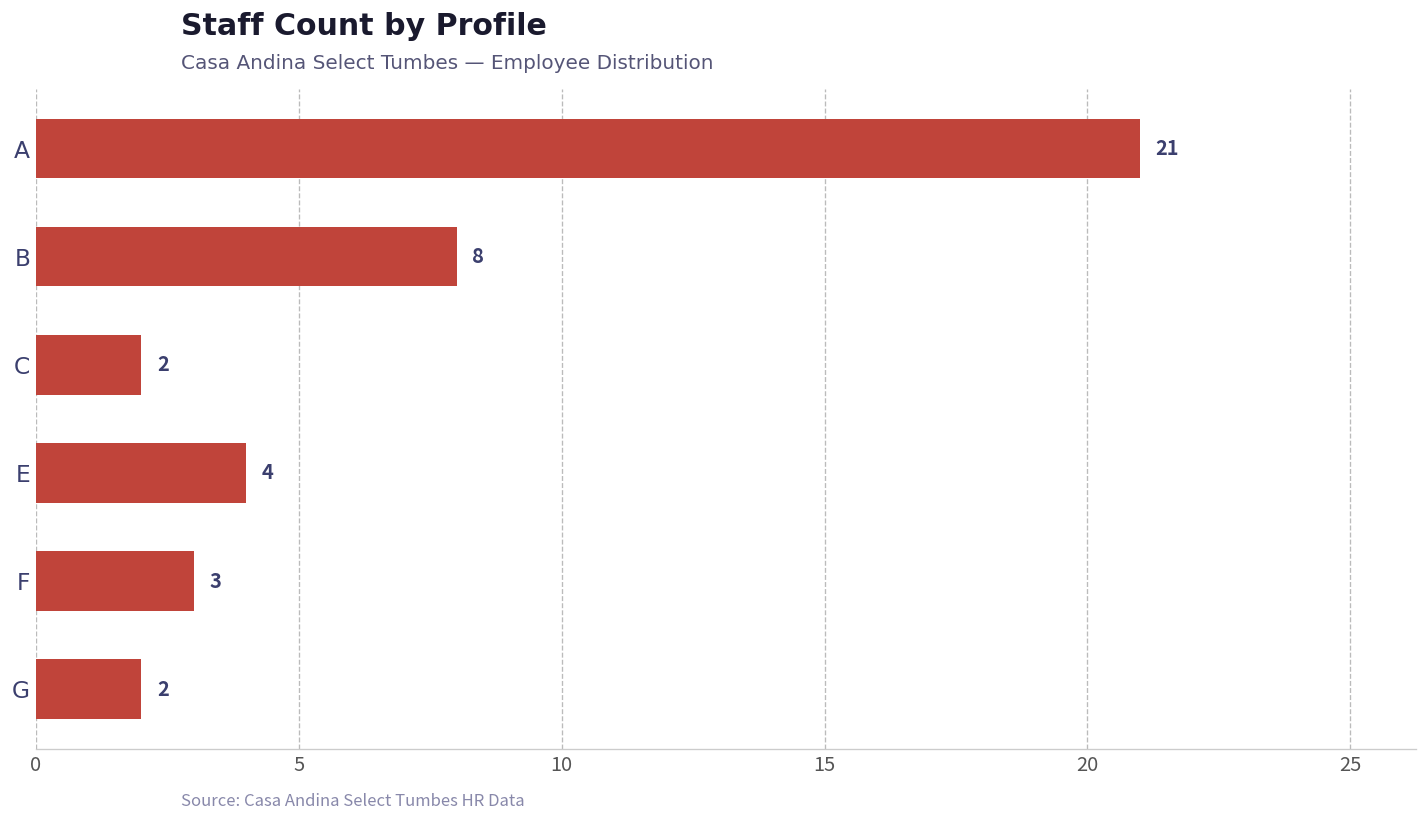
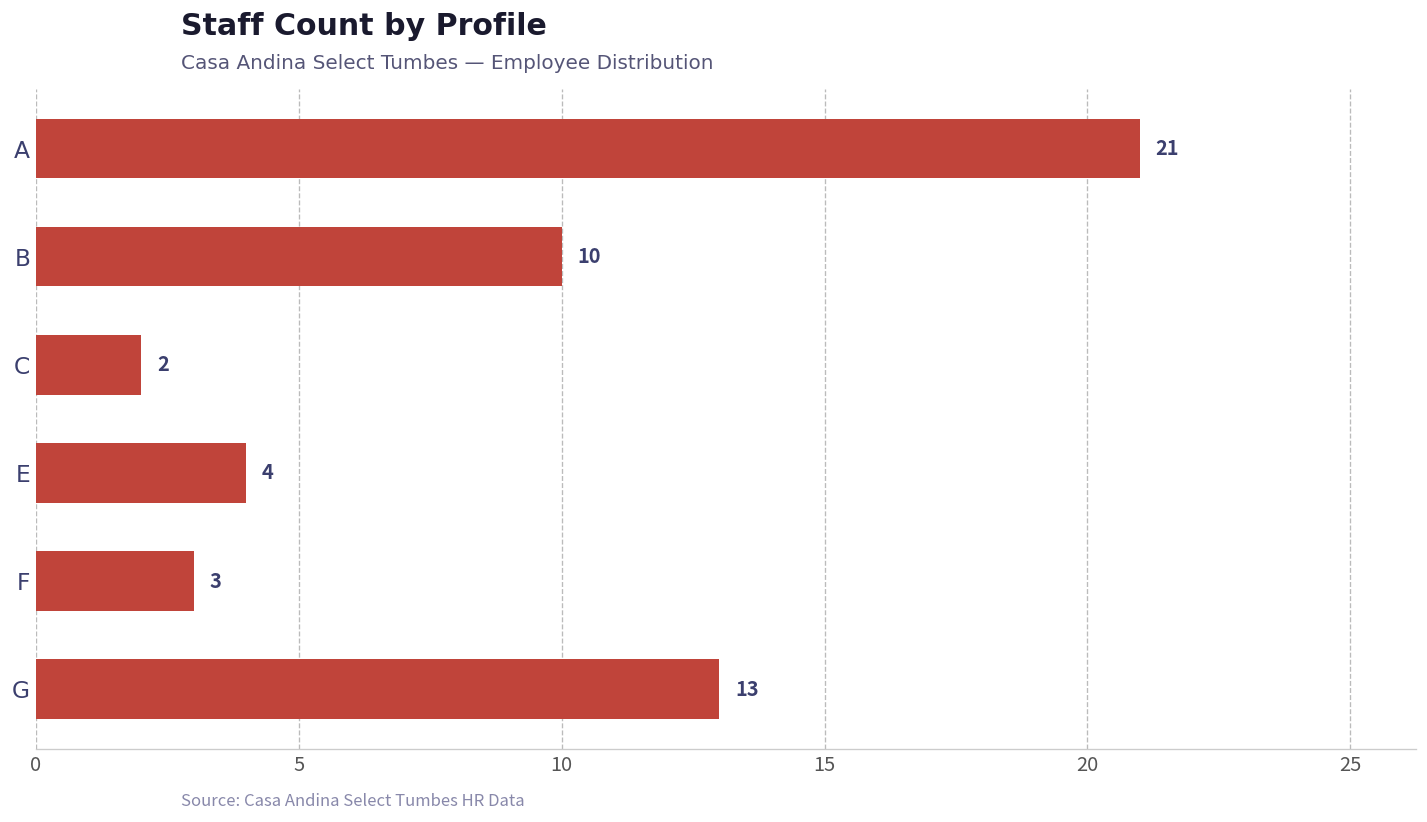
  {
    "A": 21,
-   "B": 8,
+   "B": 10,
    "C": 2,
    "E": 4,
    "F": 3,
-   "G": 2
+   "G": 13
  }
